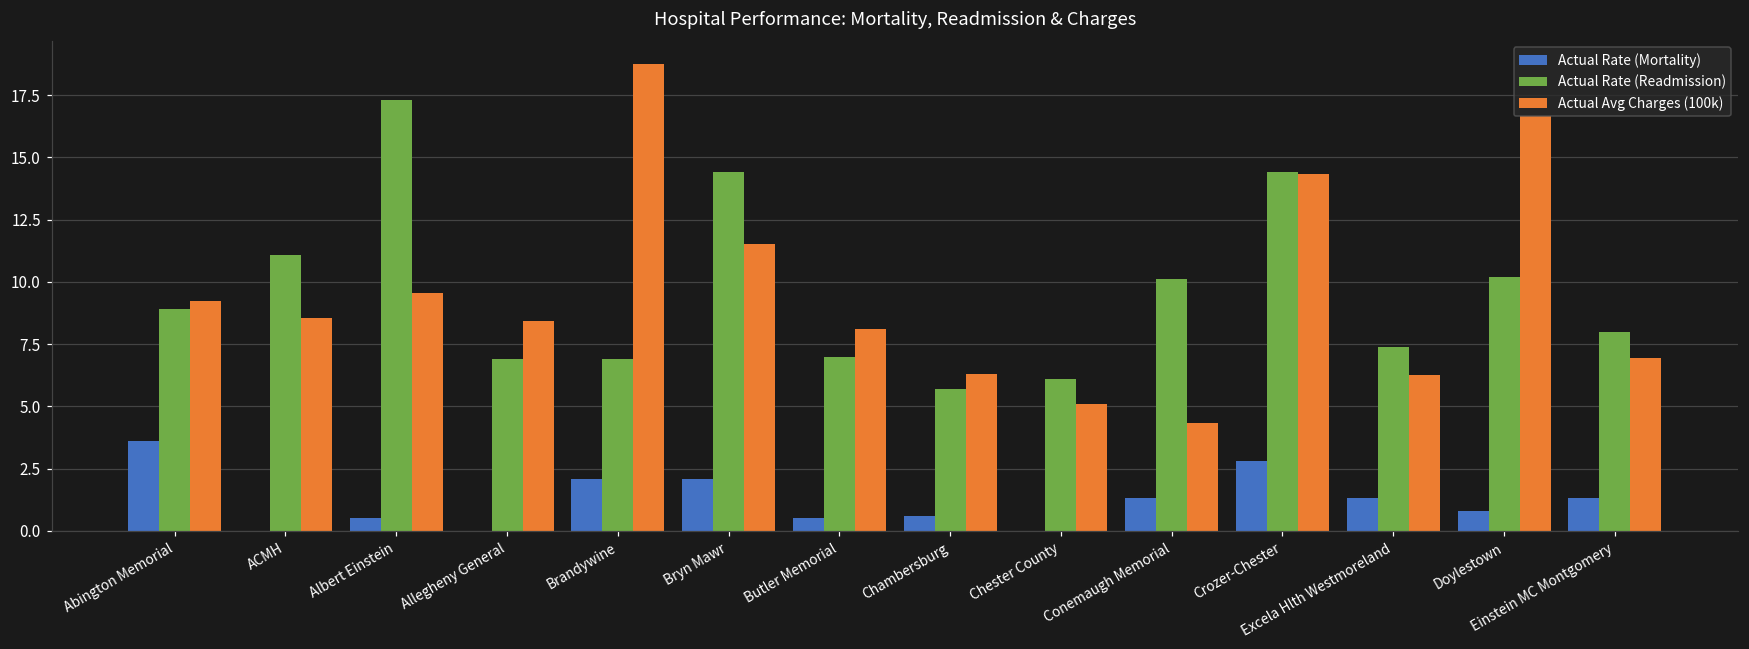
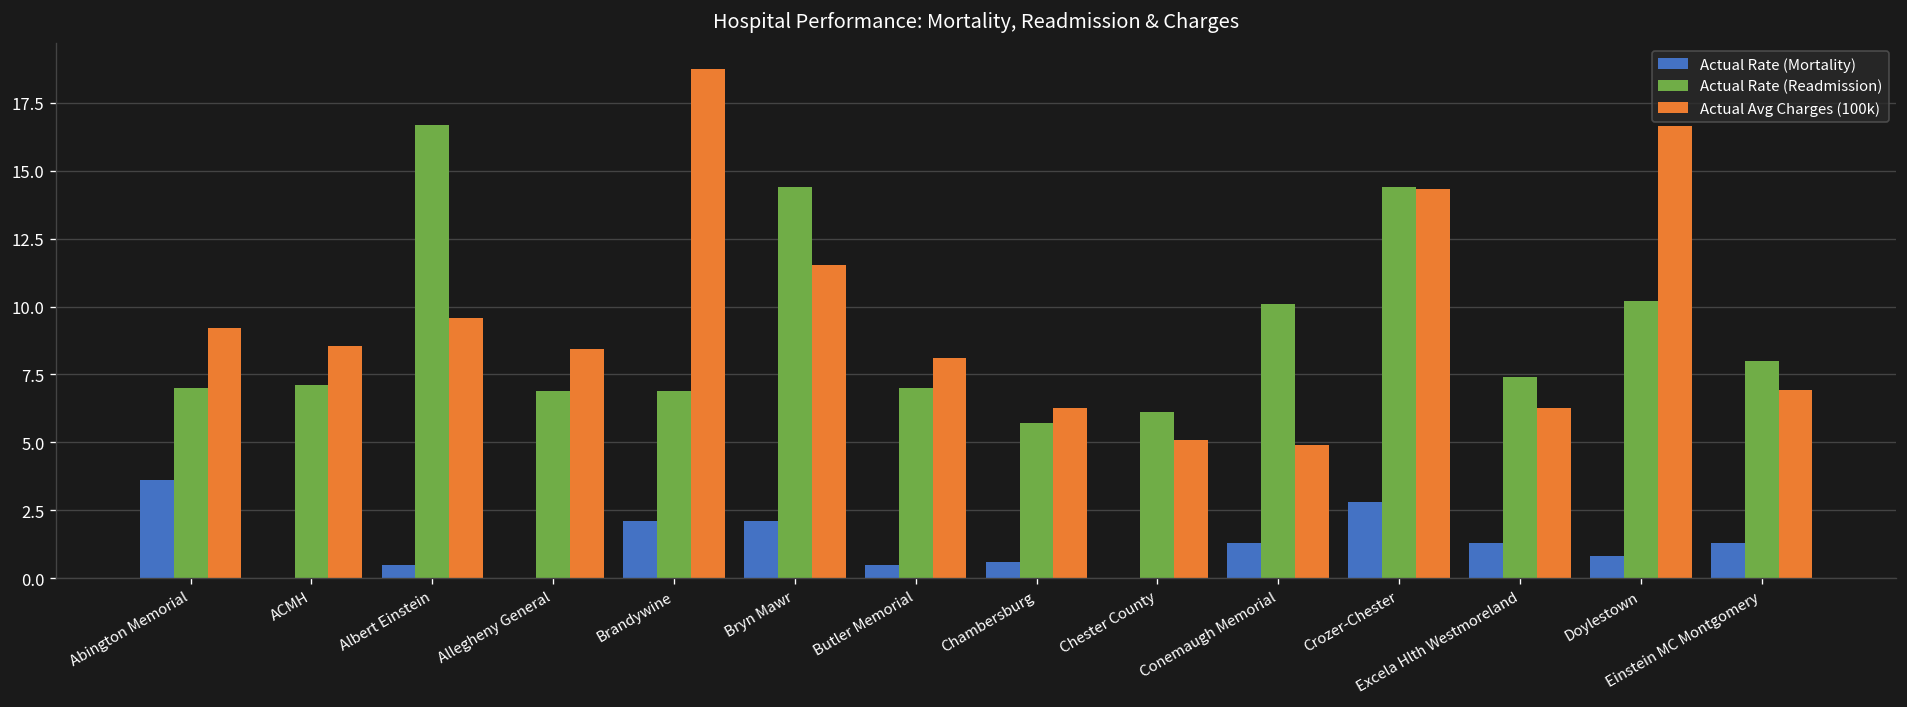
  {
    "Actual Rate (Mortality)": {
      "Abington Memorial": 3.6,
      "ACMH": 0.0,
      "Albert Einstein": 0.5,
      "Allegheny General": 0.0,
      "Brandywine": 2.1,
      "Bryn Mawr": 2.1,
      "Butler Memorial": 0.5,
      "Chambersburg": 0.6,
      "Chester County": 0.0,
      "Conemaugh Memorial": 1.3,
      "Crozer-Chester": 2.8,
      "Excela Hlth Westmoreland": 1.3,
      "Doylestown": 0.8,
      "Einstein MC Montgomery": 1.3
    },
    "Actual Rate (Readmission)": {
-     "Abington Memorial": 8.9,
-     "ACMH": 11.1,
-     "Albert Einstein": 17.3,
+     "Abington Memorial": 7.0,
+     "ACMH": 7.1,
+     "Albert Einstein": 16.7,
      "Allegheny General": 6.9,
      "Brandywine": 6.9,
      "Bryn Mawr": 14.4,
      "Butler Memorial": 7.0,
      "Chambersburg": 5.7,
      "Chester County": 6.1,
      "Conemaugh Memorial": 10.1,
      "Crozer-Chester": 14.4,
      "Excela Hlth Westmoreland": 7.4,
      "Doylestown": 10.2,
      "Einstein MC Montgomery": 8.0
    },
    "Actual Avg Charges (100k)": {
      "Abington Memorial": 9.2,
      "ACMH": 8.6,
      "Albert Einstein": 9.6,
      "Allegheny General": 8.5,
      "Brandywine": 18.8,
      "Bryn Mawr": 11.5,
      "Butler Memorial": 8.1,
      "Chambersburg": 6.3,
      "Chester County": 5.1,
-     "Conemaugh Memorial": 4.3,
+     "Conemaugh Memorial": 4.9,
      "Crozer-Chester": 14.3,
      "Excela Hlth Westmoreland": 6.3,
      "Doylestown": 16.7,
      "Einstein MC Montgomery": 6.9
    }
  }
